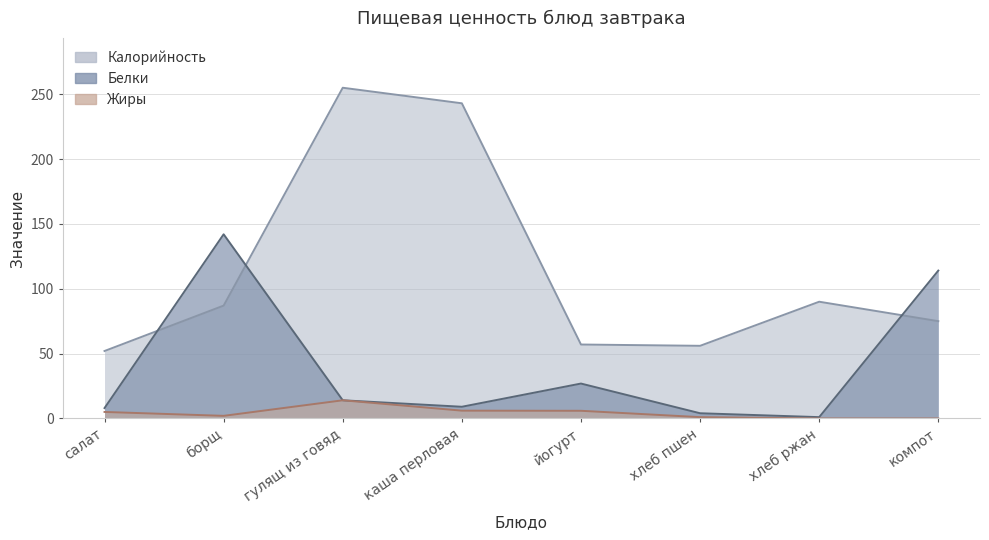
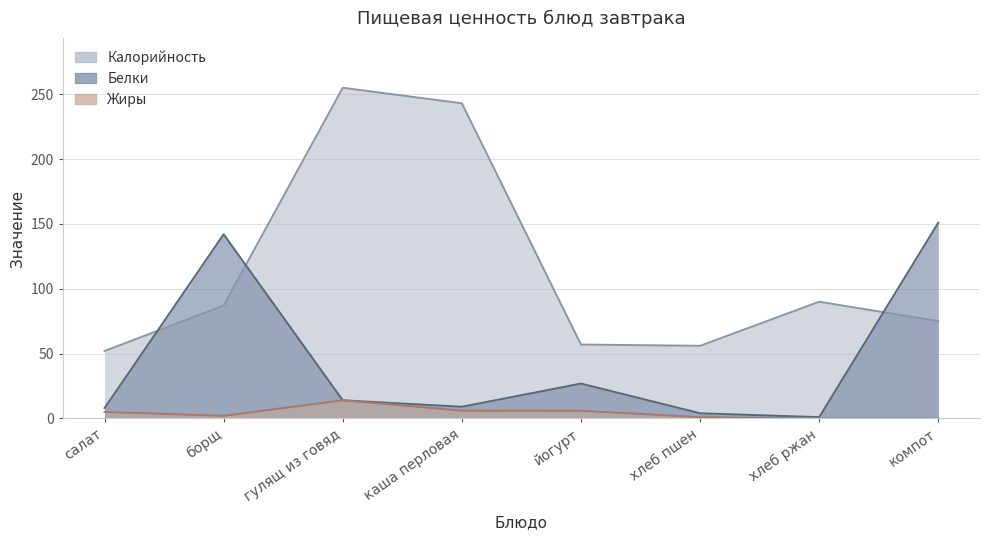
  {
    "Белки": {
      "салат": 8,
      "борщ": 142,
      "каша перловая": 9,
      "йогурт": 27,
      "хлеб пшен": 4,
-     "компот": 114
+     "компот": 151
    }
  }
